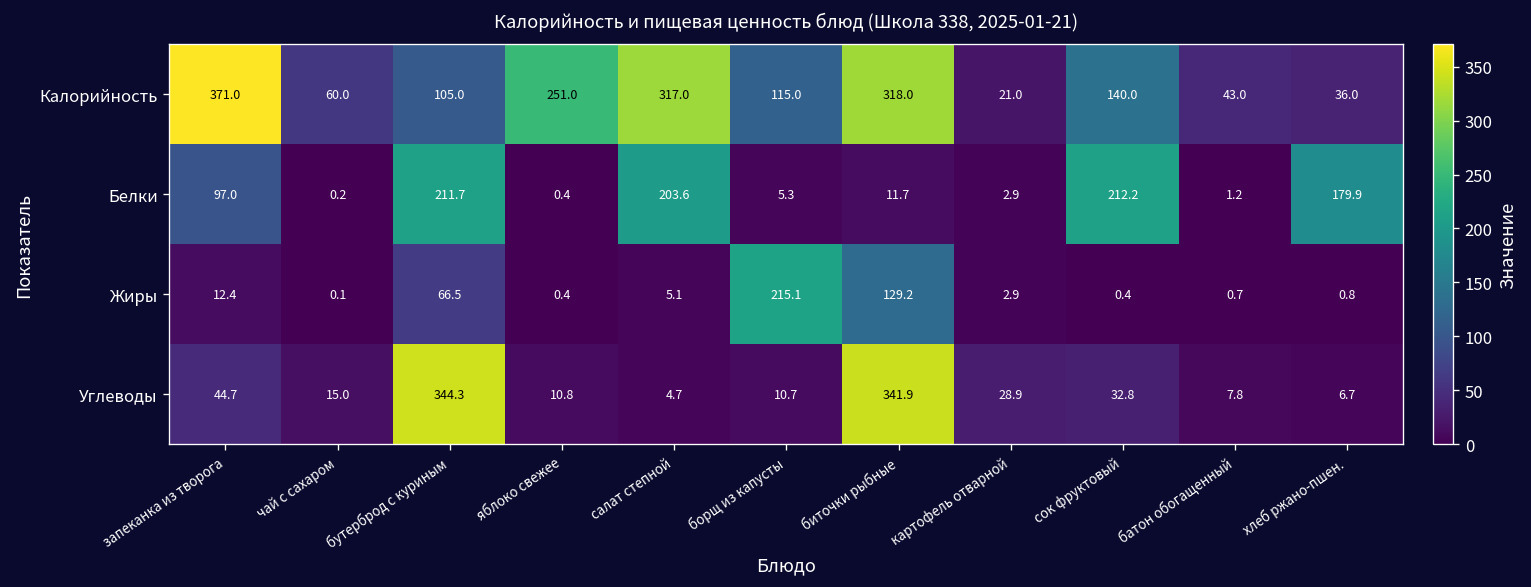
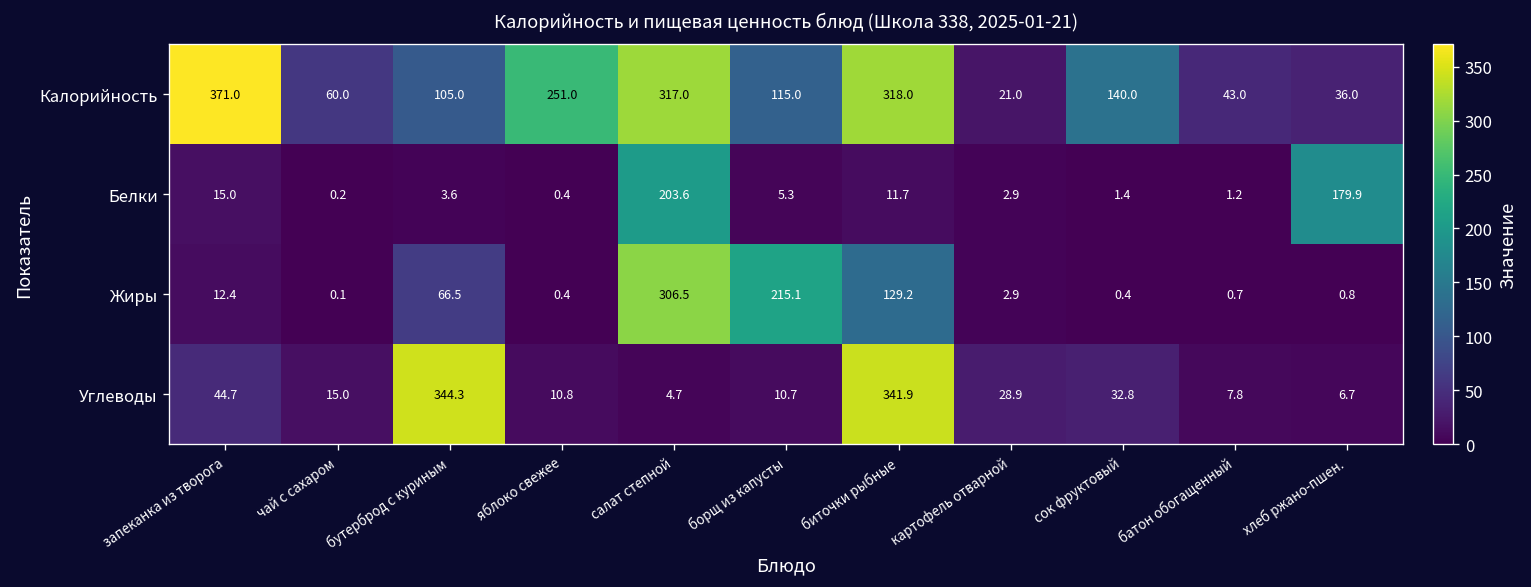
  {
    "Калорийность": {
      "запеканка из творога": 371.0,
      "чай с сахаром": 60.0,
      "бутерброд с куриным": 105.0,
      "яблоко свежее": 251.0,
      "салат степной": 317.0,
      "борщ из капусты": 115.0,
      "биточки рыбные": 318.0,
      "картофель отварной": 21.0,
      "сок фруктовый": 140.0,
      "батон обогащенный": 43.0,
      "хлеб ржано-пшен.": 36.0
    },
    "Белки": {
-     "запеканка из творога": 97.0,
+     "запеканка из творога": 15.0,
      "чай с сахаром": 0.2,
-     "бутерброд с куриным": 211.7,
+     "бутерброд с куриным": 3.6,
      "яблоко свежее": 0.4,
      "салат степной": 203.6,
      "борщ из капусты": 5.3,
      "биточки рыбные": 11.7,
      "картофель отварной": 2.9,
-     "сок фруктовый": 212.2,
+     "сок фруктовый": 1.4,
      "батон обогащенный": 1.2,
      "хлеб ржано-пшен.": 179.9
    },
    "Жиры": {
      "запеканка из творога": 12.4,
      "чай с сахаром": 0.1,
      "бутерброд с куриным": 66.5,
      "яблоко свежее": 0.4,
-     "салат степной": 5.1,
+     "салат степной": 306.5,
      "борщ из капусты": 215.1,
      "биточки рыбные": 129.2,
      "картофель отварной": 2.9,
      "сок фруктовый": 0.4,
      "батон обогащенный": 0.7,
      "хлеб ржано-пшен.": 0.8
    },
    "Углеводы": {
      "запеканка из творога": 44.7,
      "чай с сахаром": 15.0,
      "бутерброд с куриным": 344.3,
      "яблоко свежее": 10.8,
      "салат степной": 4.7,
      "борщ из капусты": 10.7,
      "биточки рыбные": 341.9,
      "картофель отварной": 28.9,
      "сок фруктовый": 32.8,
      "батон обогащенный": 7.8,
      "хлеб ржано-пшен.": 6.7
    }
  }
